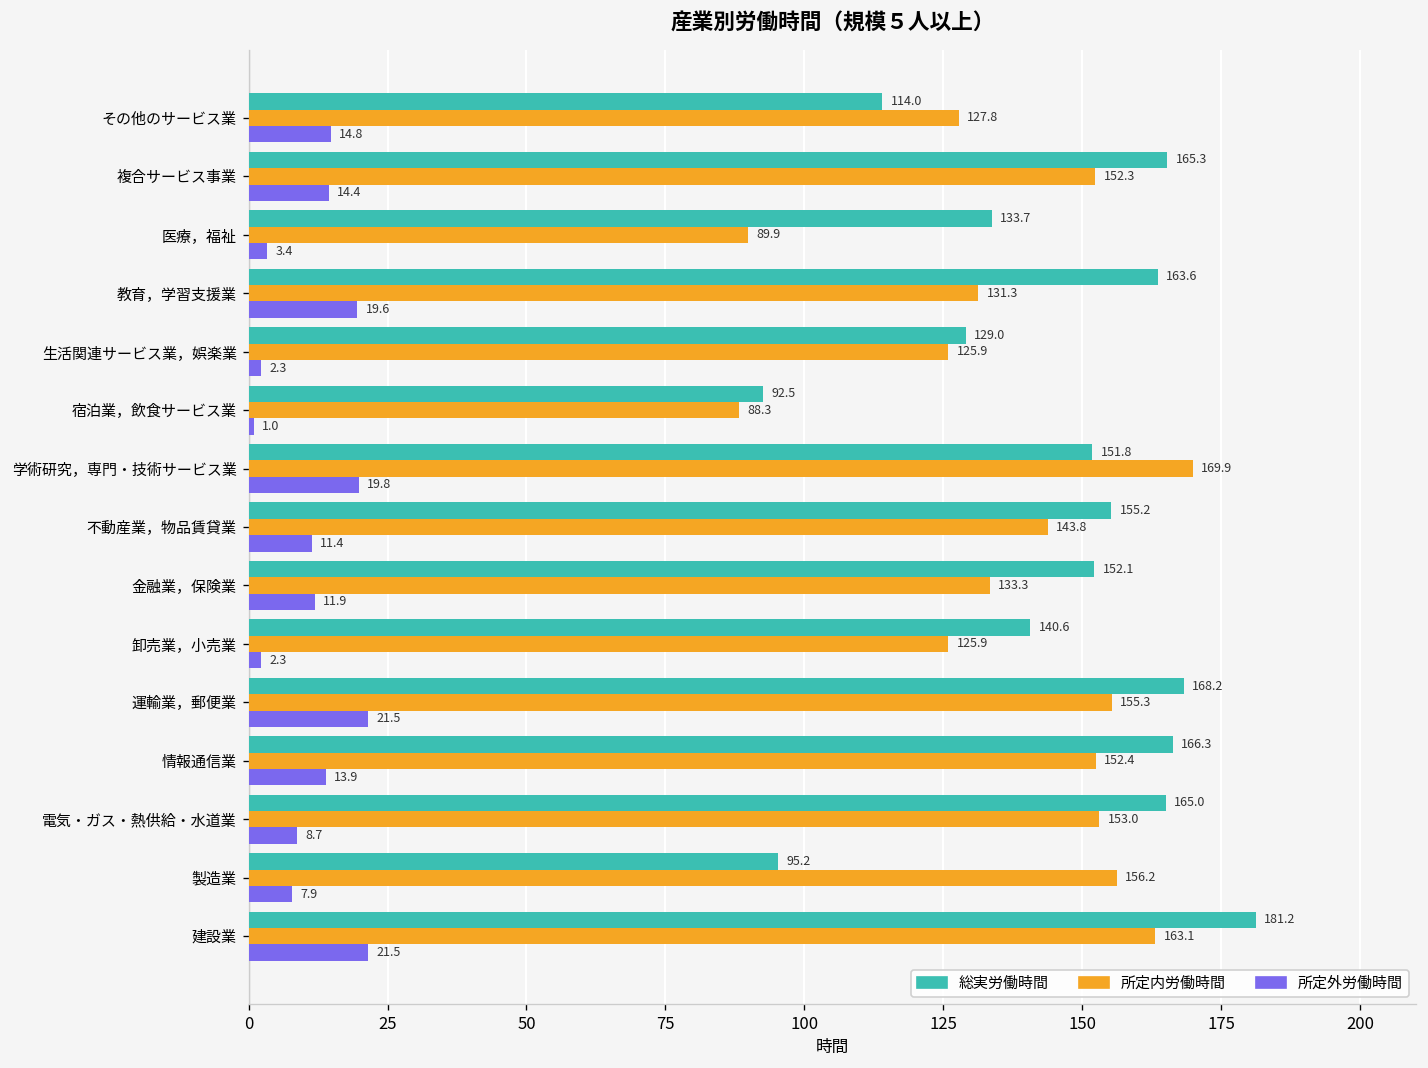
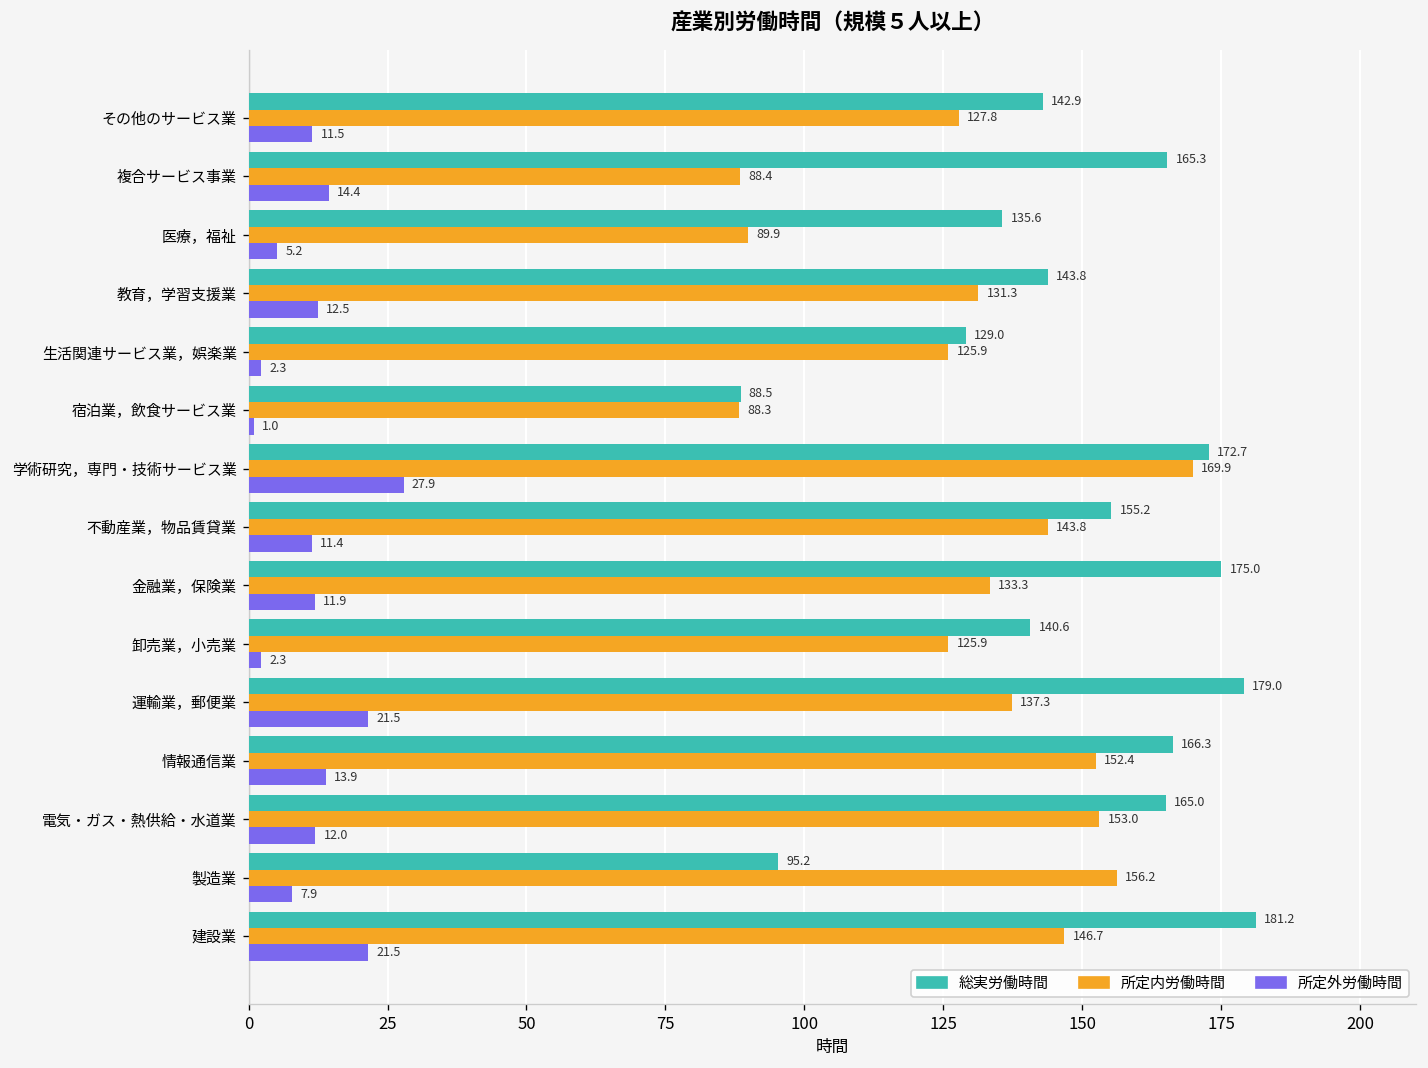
  {
    "総実労働時間": {
-     "その他のサービス業": 114.0,
+     "その他のサービス業": 142.9,
      "複合サービス事業": 165.3,
-     "医療，福祉": 133.7,
-     "教育，学習支援業": 163.6,
+     "医療，福祉": 135.6,
+     "教育，学習支援業": 143.8,
      "生活関連サービス業，娯楽業": 129.0,
-     "宿泊業，飲食サービス業": 92.5,
-     "学術研究，専門・技術サービス業": 151.8,
+     "宿泊業，飲食サービス業": 88.5,
+     "学術研究，専門・技術サービス業": 172.7,
      "不動産業，物品賃貸業": 155.2,
-     "金融業，保険業": 152.1,
+     "金融業，保険業": 175.0,
      "卸売業，小売業": 140.6,
-     "運輸業，郵便業": 168.2,
+     "運輸業，郵便業": 179.0,
      "情報通信業": 166.3,
      "電気・ガス・熱供給・水道業": 165.0,
      "製造業": 95.2,
      "建設業": 181.2
    },
    "所定内労働時間": {
      "その他のサービス業": 127.8,
-     "複合サービス事業": 152.3,
+     "複合サービス事業": 88.4,
      "医療，福祉": 89.9,
      "教育，学習支援業": 131.3,
      "生活関連サービス業，娯楽業": 125.9,
      "宿泊業，飲食サービス業": 88.3,
      "学術研究，専門・技術サービス業": 169.9,
      "不動産業，物品賃貸業": 143.8,
      "金融業，保険業": 133.3,
      "卸売業，小売業": 125.9,
-     "運輸業，郵便業": 155.3,
+     "運輸業，郵便業": 137.3,
      "情報通信業": 152.4,
      "電気・ガス・熱供給・水道業": 153.0,
      "製造業": 156.2,
-     "建設業": 163.1
+     "建設業": 146.7
    },
    "所定外労働時間": {
-     "その他のサービス業": 14.8,
+     "その他のサービス業": 11.5,
      "複合サービス事業": 14.4,
-     "医療，福祉": 3.4,
-     "教育，学習支援業": 19.6,
+     "医療，福祉": 5.2,
+     "教育，学習支援業": 12.5,
      "生活関連サービス業，娯楽業": 2.3,
      "宿泊業，飲食サービス業": 1.0,
-     "学術研究，専門・技術サービス業": 19.8,
+     "学術研究，専門・技術サービス業": 27.9,
      "不動産業，物品賃貸業": 11.4,
      "金融業，保険業": 11.9,
      "卸売業，小売業": 2.3,
      "運輸業，郵便業": 21.5,
      "情報通信業": 13.9,
-     "電気・ガス・熱供給・水道業": 8.7,
+     "電気・ガス・熱供給・水道業": 12.0,
      "製造業": 7.9,
      "建設業": 21.5
    }
  }
